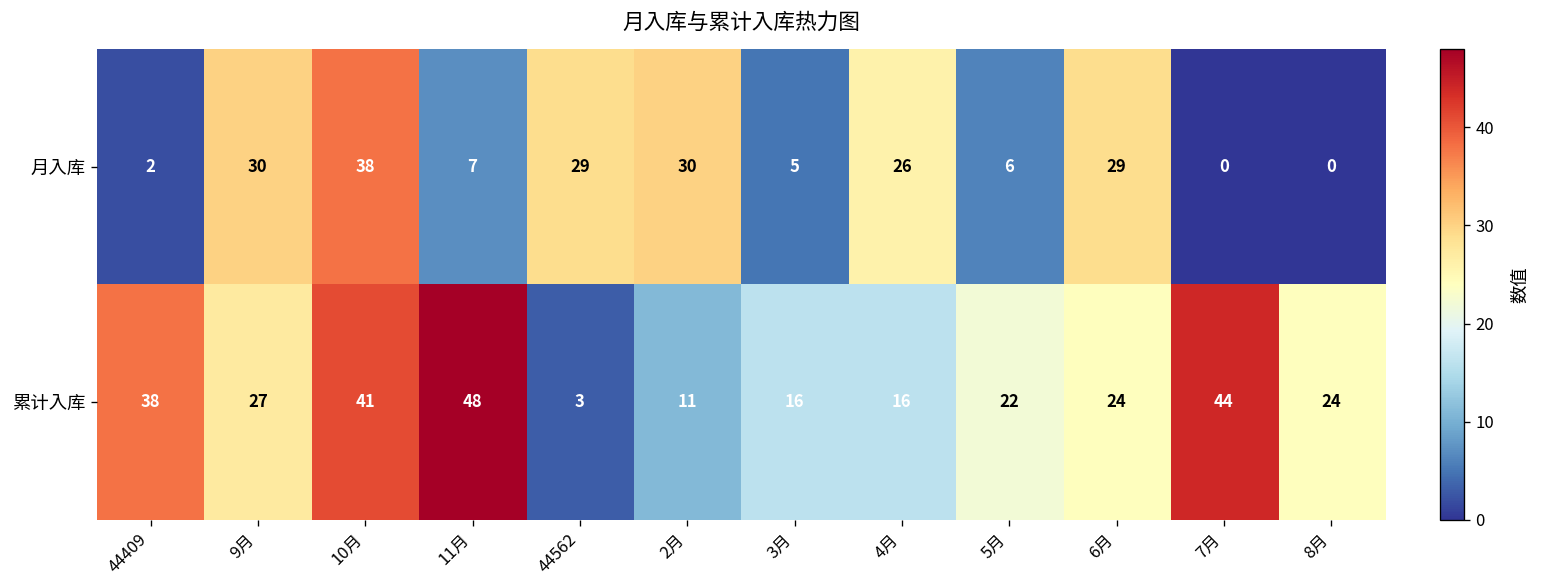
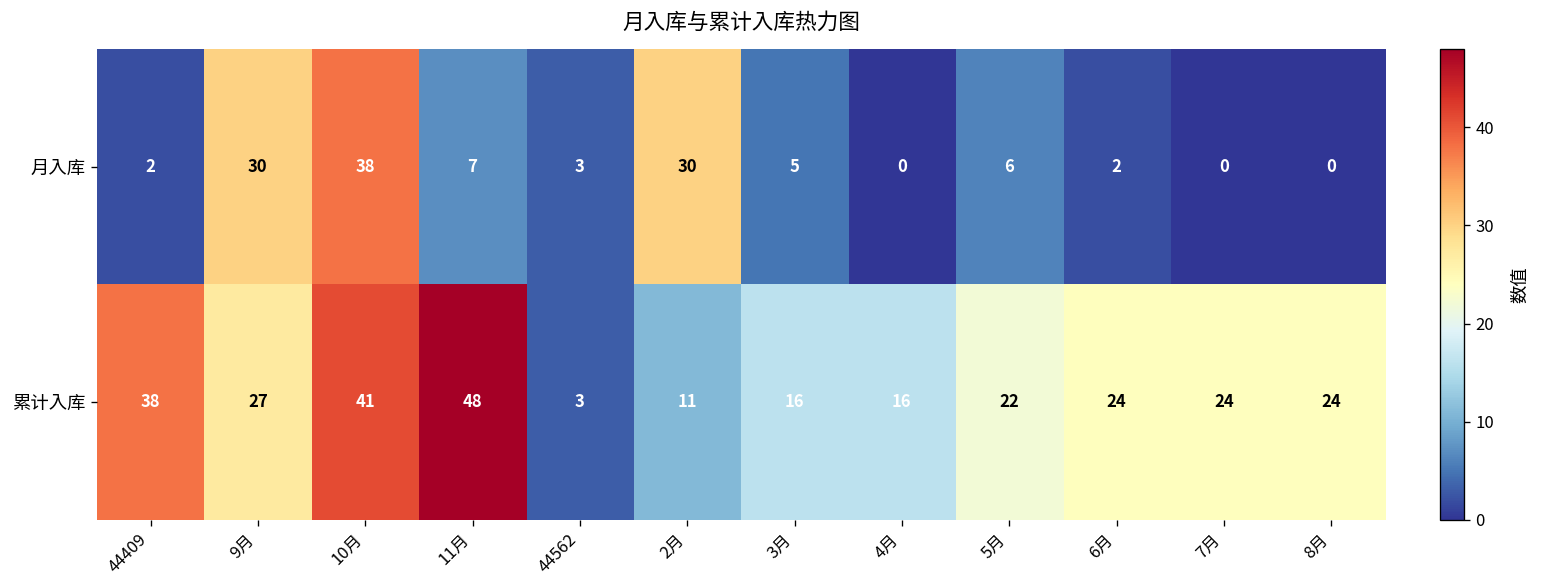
  {
    "月入库": {
      "44409": 2,
      "9月": 30,
      "10月": 38,
      "11月": 7,
-     "44562": 29,
+     "44562": 3,
      "2月": 30,
      "3月": 5,
-     "4月": 26,
+     "4月": 0,
      "5月": 6,
-     "6月": 29,
+     "6月": 2,
      "7月": 0,
      "8月": 0
    },
    "累计入库": {
      "44409": 38,
      "9月": 27,
      "10月": 41,
      "11月": 48,
      "44562": 3,
      "2月": 11,
      "3月": 16,
      "4月": 16,
      "5月": 22,
      "6月": 24,
-     "7月": 44,
+     "7月": 24,
      "8月": 24
    }
  }
